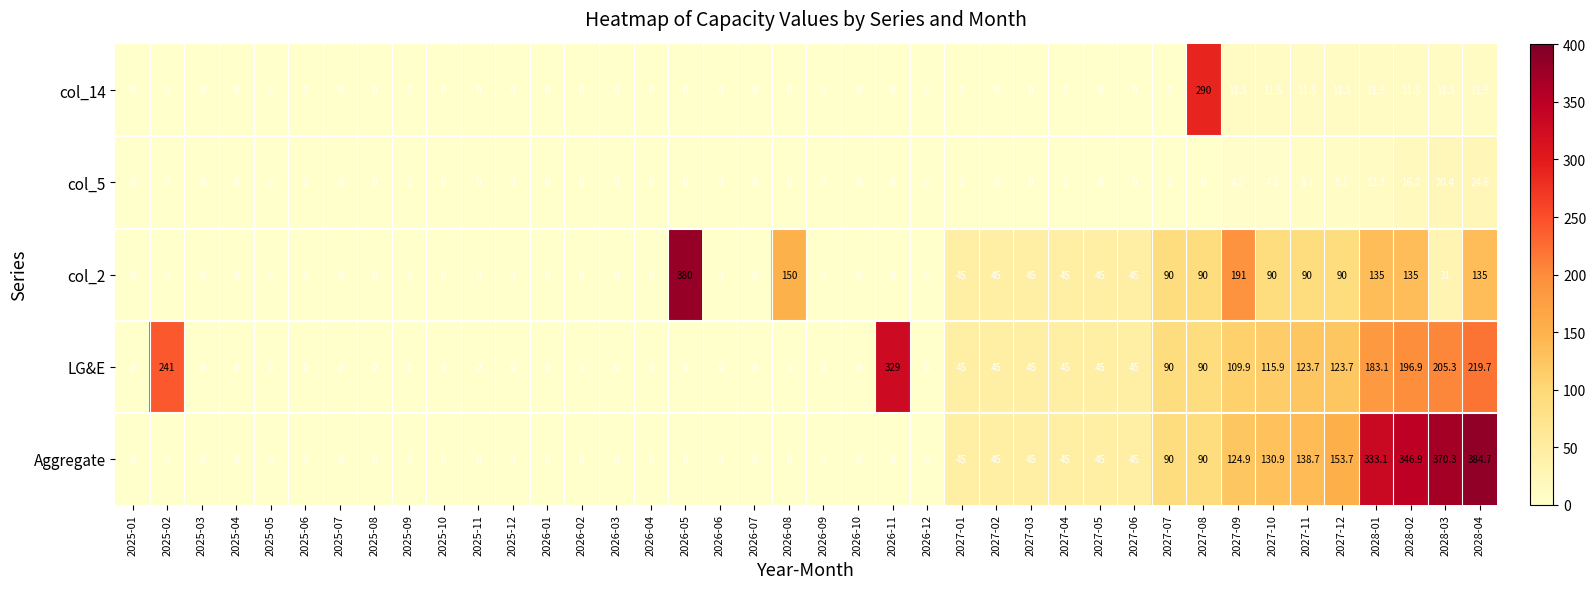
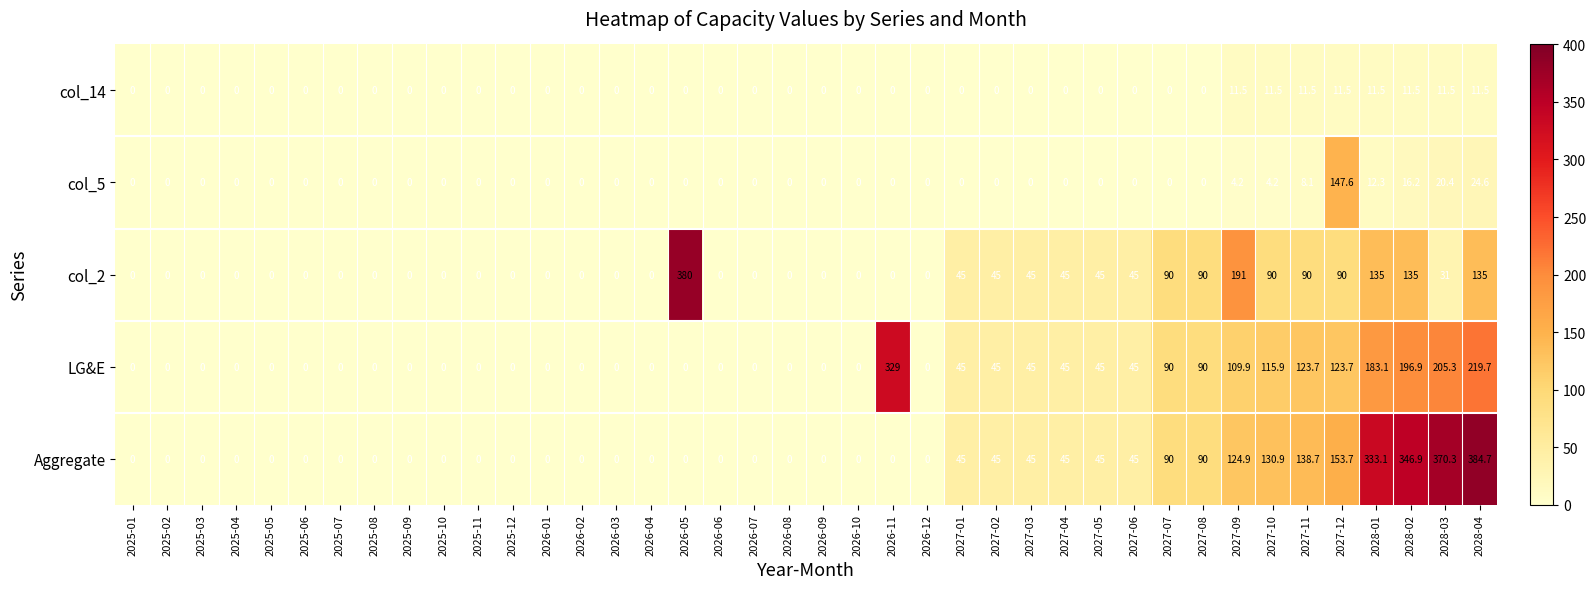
  {
    "col_14": {
      "2025-01": 0,
      "2025-02": 0,
      "2025-03": 0,
      "2025-04": 0,
      "2025-05": 0,
      "2025-06": 0,
      "2025-07": 0,
      "2025-08": 0,
      "2025-09": 0,
      "2025-10": 0,
      "2025-11": 0,
      "2025-12": 0,
      "2026-01": 0,
      "2026-02": 0,
      "2026-03": 0,
      "2026-04": 0,
      "2026-05": 0,
      "2026-06": 0,
      "2026-07": 0,
      "2026-08": 0,
      "2026-09": 0,
      "2026-10": 0,
      "2026-11": 0,
      "2026-12": 0,
      "2027-01": 0,
      "2027-02": 0,
      "2027-03": 0,
      "2027-04": 0,
      "2027-05": 0,
      "2027-06": 0,
      "2027-07": 0,
-     "2027-08": 290,
+     "2027-08": 0,
      "2027-09": 11.5,
      "2027-10": 11.5,
      "2027-11": 11.5,
      "2027-12": 11.5,
      "2028-01": 11.5,
      "2028-02": 11.5,
      "2028-03": 11.5,
      "2028-04": 11.5
    },
    "col_5": {
      "2025-01": 0,
      "2025-02": 0,
      "2025-03": 0,
      "2025-04": 0,
      "2025-05": 0,
      "2025-06": 0,
      "2025-07": 0,
      "2025-08": 0,
      "2025-09": 0,
      "2025-10": 0,
      "2025-11": 0,
      "2025-12": 0,
      "2026-01": 0,
      "2026-02": 0,
      "2026-03": 0,
      "2026-04": 0,
      "2026-05": 0,
      "2026-06": 0,
      "2026-07": 0,
      "2026-08": 0,
      "2026-09": 0,
      "2026-10": 0,
      "2026-11": 0,
      "2026-12": 0,
      "2027-01": 0,
      "2027-02": 0,
      "2027-03": 0,
      "2027-04": 0,
      "2027-05": 0,
      "2027-06": 0,
      "2027-07": 0,
      "2027-08": 0,
      "2027-09": 4.2,
      "2027-10": 4.2,
      "2027-11": 8.1,
-     "2027-12": 8.1,
+     "2027-12": 147.6,
      "2028-01": 12.3,
      "2028-02": 16.2,
      "2028-03": 20.4,
      "2028-04": 24.6
    },
    "col_2": {
      "2025-01": 0,
      "2025-02": 0,
      "2025-03": 0,
      "2025-04": 0,
      "2025-05": 0,
      "2025-06": 0,
      "2025-07": 0,
      "2025-08": 0,
      "2025-09": 0,
      "2025-10": 0,
      "2025-11": 0,
      "2025-12": 0,
      "2026-01": 0,
      "2026-02": 0,
      "2026-03": 0,
      "2026-04": 0,
      "2026-05": 380,
      "2026-06": 0,
      "2026-07": 0,
-     "2026-08": 150,
+     "2026-08": 0,
      "2026-09": 0,
      "2026-10": 0,
      "2026-11": 0,
      "2026-12": 0,
      "2027-01": 45,
      "2027-02": 45,
      "2027-03": 45,
      "2027-04": 45,
      "2027-05": 45,
      "2027-06": 45,
      "2027-07": 90,
      "2027-08": 90,
      "2027-09": 191,
      "2027-10": 90,
      "2027-11": 90,
      "2027-12": 90,
      "2028-01": 135,
      "2028-02": 135,
      "2028-03": 31,
      "2028-04": 135
    },
    "LG&E": {
      "2025-01": 0,
-     "2025-02": 241,
+     "2025-02": 0,
      "2025-03": 0,
      "2025-04": 0,
      "2025-05": 0,
      "2025-06": 0,
      "2025-07": 0,
      "2025-08": 0,
      "2025-09": 0,
      "2025-10": 0,
      "2025-11": 0,
      "2025-12": 0,
      "2026-01": 0,
      "2026-02": 0,
      "2026-03": 0,
      "2026-04": 0,
      "2026-05": 0,
      "2026-06": 0,
      "2026-07": 0,
      "2026-08": 0,
      "2026-09": 0,
      "2026-10": 0,
      "2026-11": 329,
      "2026-12": 0,
      "2027-01": 45,
      "2027-02": 45,
      "2027-03": 45,
      "2027-04": 45,
      "2027-05": 45,
      "2027-06": 45,
      "2027-07": 90,
      "2027-08": 90,
      "2027-09": 109.9,
      "2027-10": 115.9,
      "2027-11": 123.7,
      "2027-12": 123.7,
      "2028-01": 183.1,
      "2028-02": 196.9,
      "2028-03": 205.3,
      "2028-04": 219.7
    },
    "Aggregate": {
      "2025-01": 0,
      "2025-02": 0,
      "2025-03": 0,
      "2025-04": 0,
      "2025-05": 0,
      "2025-06": 0,
      "2025-07": 0,
      "2025-08": 0,
      "2025-09": 0,
      "2025-10": 0,
      "2025-11": 0,
      "2025-12": 0,
      "2026-01": 0,
      "2026-02": 0,
      "2026-03": 0,
      "2026-04": 0,
      "2026-05": 0,
      "2026-06": 0,
      "2026-07": 0,
      "2026-08": 0,
      "2026-09": 0,
      "2026-10": 0,
      "2026-11": 0,
      "2026-12": 0,
      "2027-01": 45,
      "2027-02": 45,
      "2027-03": 45,
      "2027-04": 45,
      "2027-05": 45,
      "2027-06": 45,
      "2027-07": 90,
      "2027-08": 90,
      "2027-09": 124.9,
      "2027-10": 130.9,
      "2027-11": 138.7,
      "2027-12": 153.7,
      "2028-01": 333.1,
      "2028-02": 346.9,
      "2028-03": 370.3,
      "2028-04": 384.7
    }
  }
